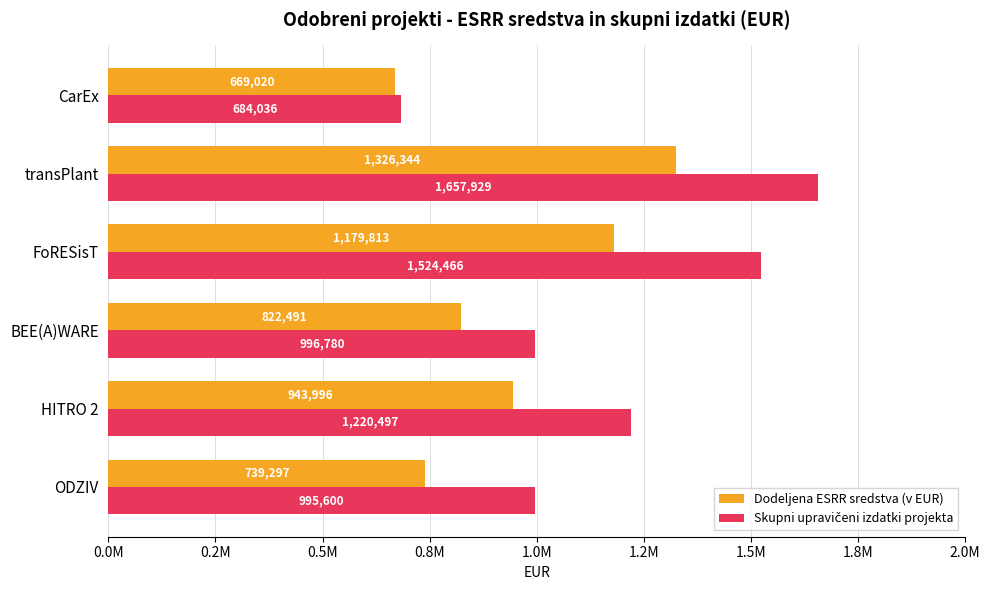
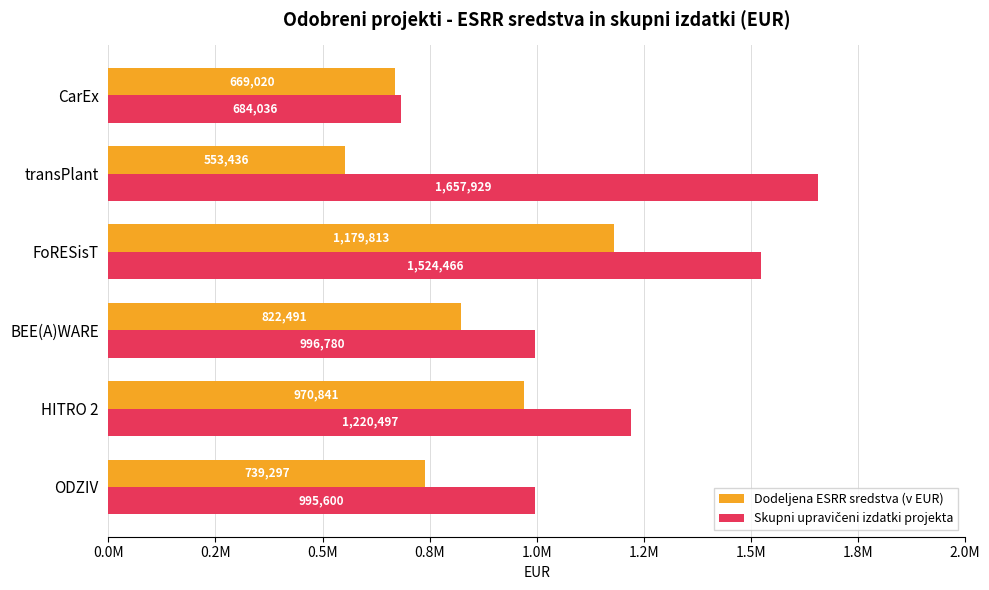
  {
    "Dodeljena ESRR sredstva (v EUR)": {
      "CarEx": "669,020",
-     "transPlant": "1,326,344",
+     "transPlant": "553,436",
      "FoRESisT": "1,179,813",
      "BEE(A)WARE": "822,491",
-     "HITRO 2": "943,996",
+     "HITRO 2": "970,841",
      "ODZIV": "739,297"
    },
    "Skupni upravičeni izdatki projekta": {
      "CarEx": "684,036",
      "transPlant": "1,657,929",
      "FoRESisT": "1,524,466",
      "BEE(A)WARE": "996,780",
      "HITRO 2": "1,220,497",
      "ODZIV": "995,600"
    }
  }
